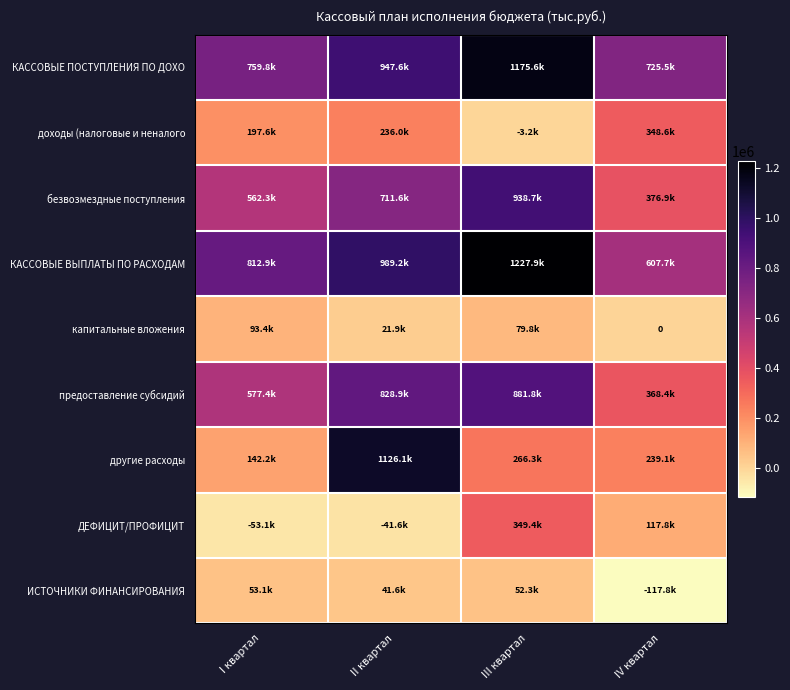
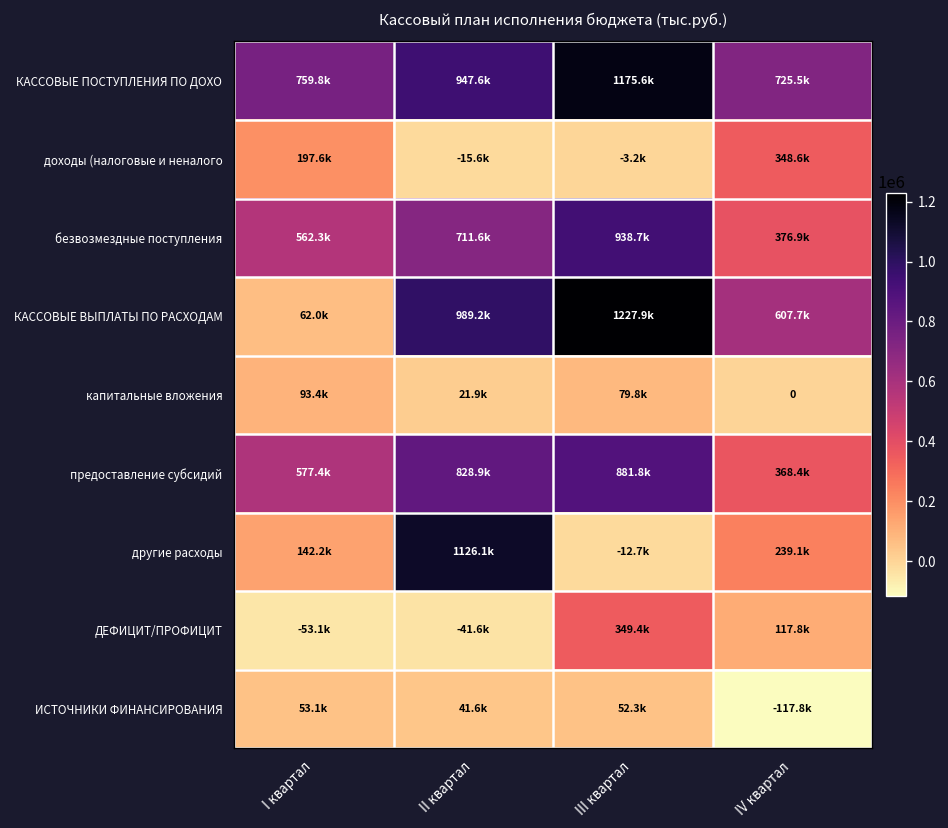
  {
    "КАССОВЫЕ ПОСТУПЛЕНИЯ ПО ДОХО": {
      "I квартал": "759.8k",
      "II квартал": "947.6k",
      "III квартал": "1175.6k",
      "IV квартал": "725.5k"
    },
    "доходы (налоговые и неналого": {
      "I квартал": "197.6k",
-     "II квартал": "236.0k",
+     "II квартал": "-15.6k",
      "III квартал": "-3.2k",
      "IV квартал": "348.6k"
    },
    "безвозмездные поступления": {
      "I квартал": "562.3k",
      "II квартал": "711.6k",
      "III квартал": "938.7k",
      "IV квартал": "376.9k"
    },
    "КАССОВЫЕ ВЫПЛАТЫ ПО РАСХОДАМ": {
-     "I квартал": "812.9k",
+     "I квартал": "62.0k",
      "II квартал": "989.2k",
      "III квартал": "1227.9k",
      "IV квартал": "607.7k"
    },
    "капитальные вложения": {
      "I квартал": "93.4k",
      "II квартал": "21.9k",
      "III квартал": "79.8k",
      "IV квартал": "0"
    },
    "предоставление субсидий": {
      "I квартал": "577.4k",
      "II квартал": "828.9k",
      "III квартал": "881.8k",
      "IV квартал": "368.4k"
    },
    "другие расходы": {
      "I квартал": "142.2k",
      "II квартал": "1126.1k",
-     "III квартал": "266.3k",
+     "III квартал": "-12.7k",
      "IV квартал": "239.1k"
    },
    "ДЕФИЦИТ/ПРОФИЦИТ": {
      "I квартал": "-53.1k",
      "II квартал": "-41.6k",
      "III квартал": "349.4k",
      "IV квартал": "117.8k"
    },
    "ИСТОЧНИКИ ФИНАНСИРОВАНИЯ": {
      "I квартал": "53.1k",
      "II квартал": "41.6k",
      "III квартал": "52.3k",
      "IV квартал": "-117.8k"
    }
  }
